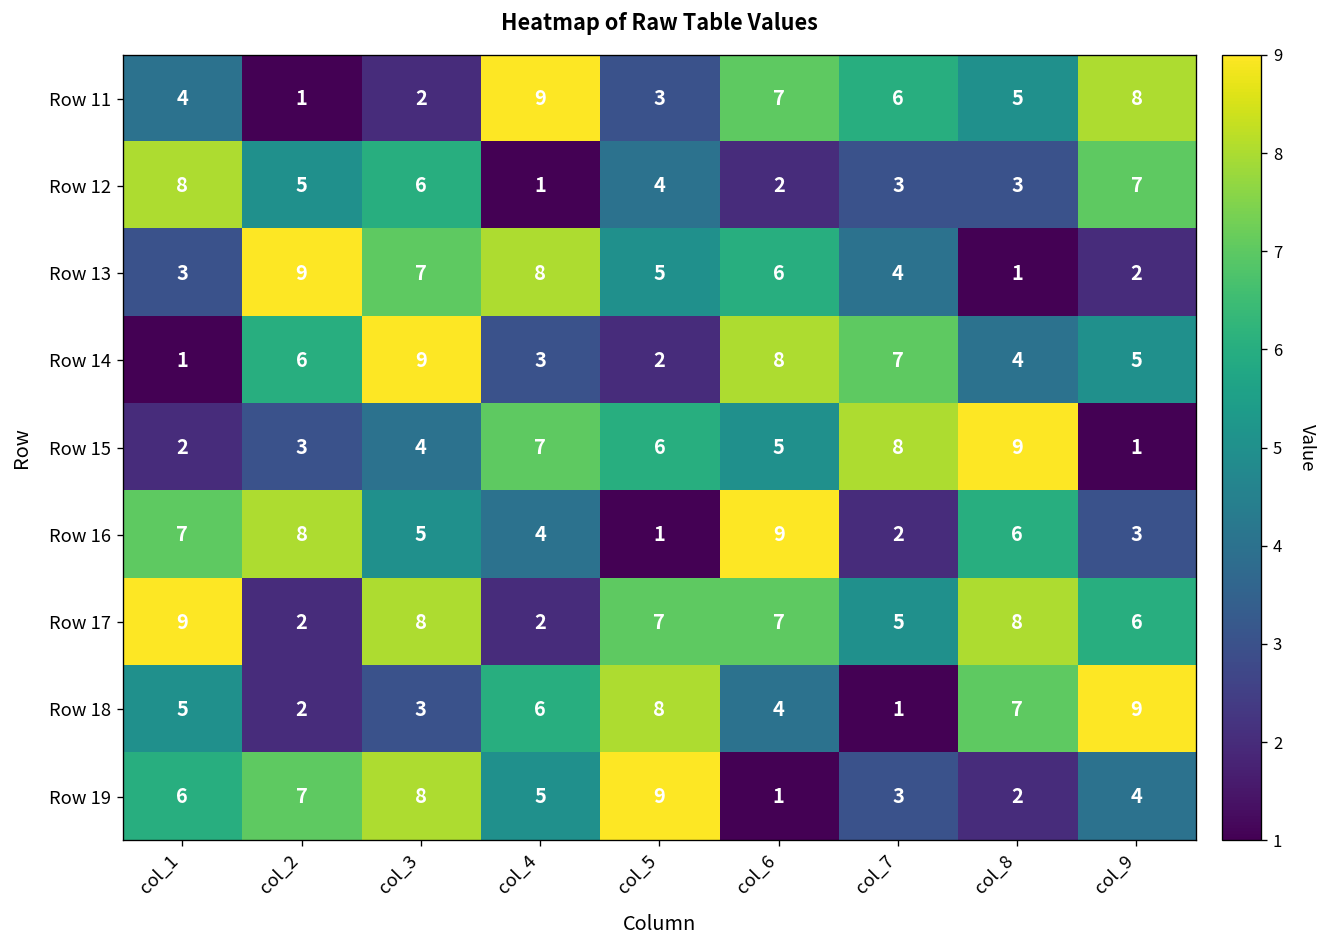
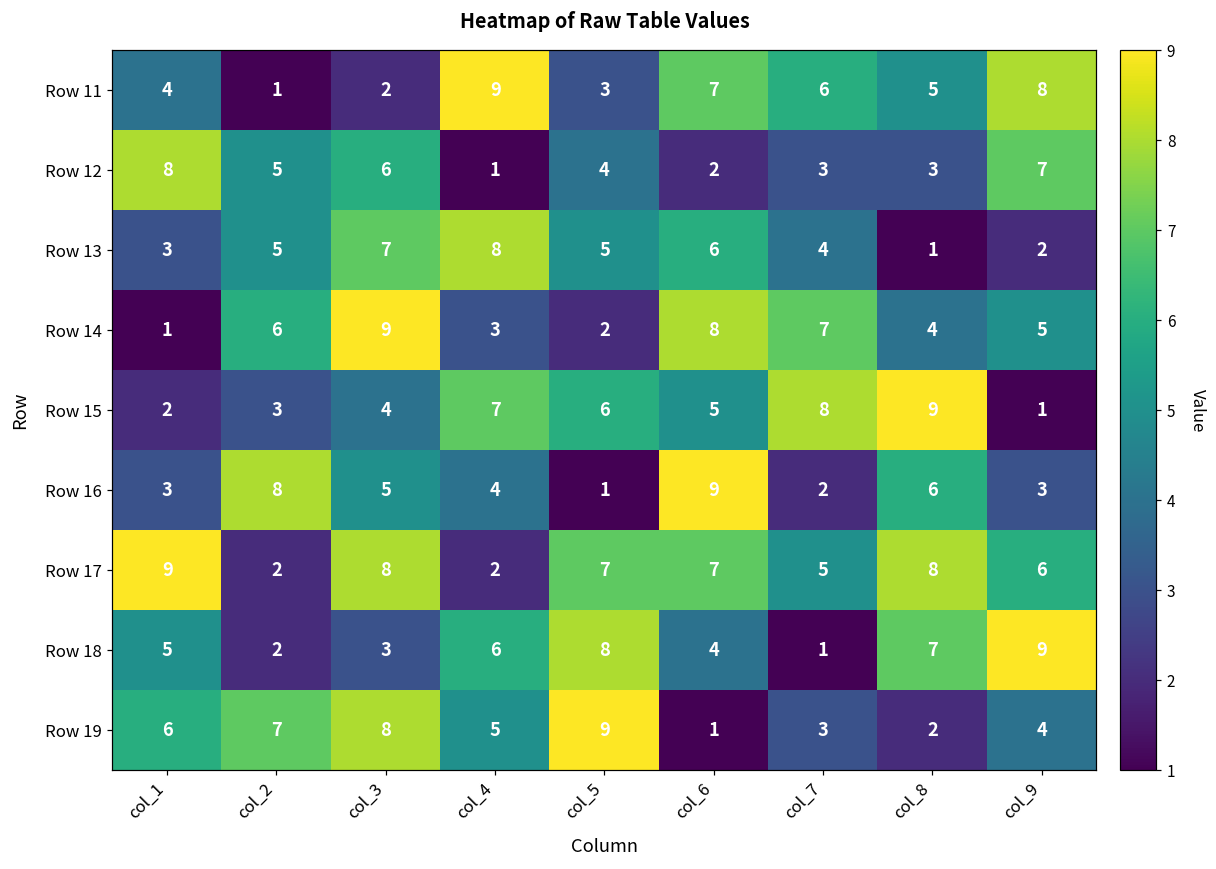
  {
    "Row 11": {
      "col_1": 4,
      "col_2": 1,
      "col_3": 2,
      "col_4": 9,
      "col_5": 3,
      "col_6": 7,
      "col_7": 6,
      "col_8": 5,
      "col_9": 8
    },
    "Row 12": {
      "col_1": 8,
      "col_2": 5,
      "col_3": 6,
      "col_4": 1,
      "col_5": 4,
      "col_6": 2,
      "col_7": 3,
      "col_8": 3,
      "col_9": 7
    },
    "Row 13": {
      "col_1": 3,
-     "col_2": 9,
+     "col_2": 5,
      "col_3": 7,
      "col_4": 8,
      "col_5": 5,
      "col_6": 6,
      "col_7": 4,
      "col_8": 1,
      "col_9": 2
    },
    "Row 14": {
      "col_1": 1,
      "col_2": 6,
      "col_3": 9,
      "col_4": 3,
      "col_5": 2,
      "col_6": 8,
      "col_7": 7,
      "col_8": 4,
      "col_9": 5
    },
    "Row 15": {
      "col_1": 2,
      "col_2": 3,
      "col_3": 4,
      "col_4": 7,
      "col_5": 6,
      "col_6": 5,
      "col_7": 8,
      "col_8": 9,
      "col_9": 1
    },
    "Row 16": {
-     "col_1": 7,
+     "col_1": 3,
      "col_2": 8,
      "col_3": 5,
      "col_4": 4,
      "col_5": 1,
      "col_6": 9,
      "col_7": 2,
      "col_8": 6,
      "col_9": 3
    },
    "Row 17": {
      "col_1": 9,
      "col_2": 2,
      "col_3": 8,
      "col_4": 2,
      "col_5": 7,
      "col_6": 7,
      "col_7": 5,
      "col_8": 8,
      "col_9": 6
    },
    "Row 18": {
      "col_1": 5,
      "col_2": 2,
      "col_3": 3,
      "col_4": 6,
      "col_5": 8,
      "col_6": 4,
      "col_7": 1,
      "col_8": 7,
      "col_9": 9
    },
    "Row 19": {
      "col_1": 6,
      "col_2": 7,
      "col_3": 8,
      "col_4": 5,
      "col_5": 9,
      "col_6": 1,
      "col_7": 3,
      "col_8": 2,
      "col_9": 4
    }
  }
